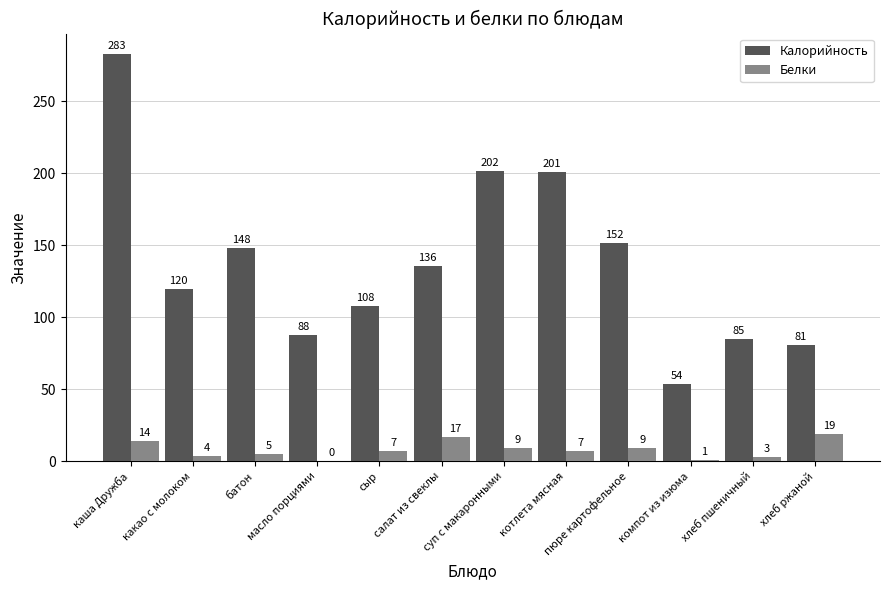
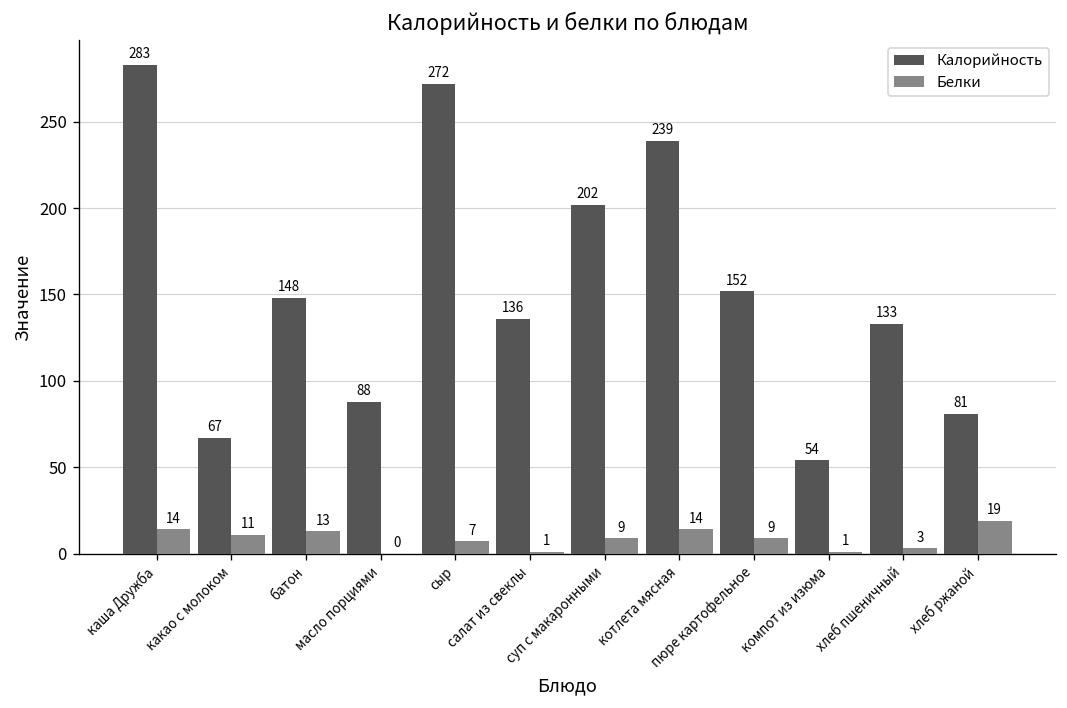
  {
    "Калорийность": {
      "каша Дружба": 283,
-     "какао с молоком": 120,
+     "какао с молоком": 67,
      "батон": 148,
      "масло порциями": 88,
-     "сыр": 108,
+     "сыр": 272,
      "салат из свеклы": 136,
      "суп с макаронными": 202,
-     "котлета мясная": 201,
+     "котлета мясная": 239,
      "пюре картофельное": 152,
      "компот из изюма": 54,
-     "хлеб пшеничный": 85,
+     "хлеб пшеничный": 133,
      "хлеб ржаной": 81
    },
    "Белки": {
      "каша Дружба": 14,
-     "какао с молоком": 4,
-     "батон": 5,
+     "какао с молоком": 11,
+     "батон": 13,
      "масло порциями": 0,
      "сыр": 7,
-     "салат из свеклы": 17,
+     "салат из свеклы": 1,
      "суп с макаронными": 9,
-     "котлета мясная": 7,
+     "котлета мясная": 14,
      "пюре картофельное": 9,
      "компот из изюма": 1,
      "хлеб пшеничный": 3,
      "хлеб ржаной": 19
    }
  }
